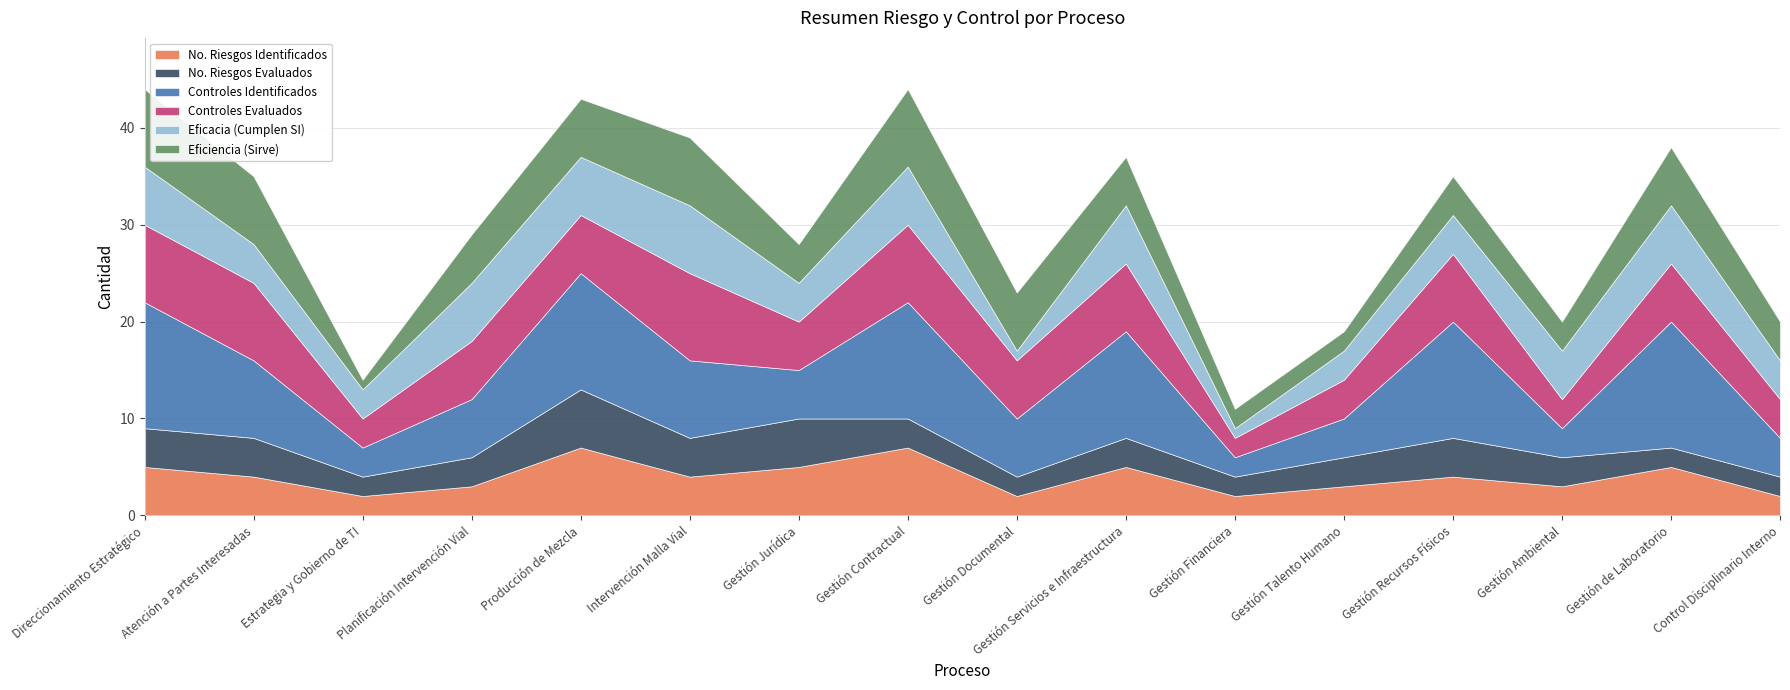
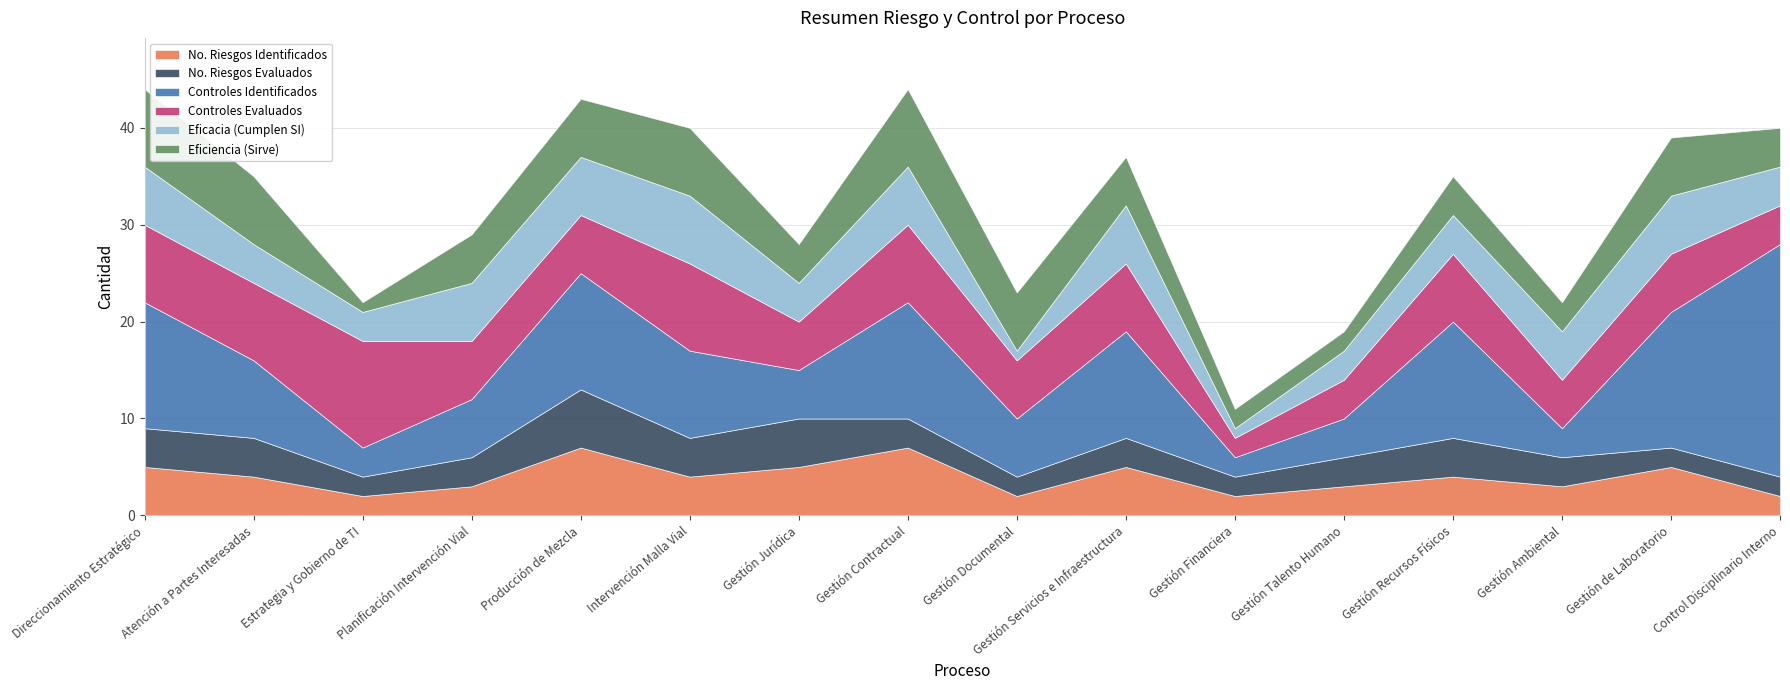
  {
    "No. Riesgos Identificados": {
      "Direccionamiento Estratégico": 5,
      "Atención a Partes Interesadas": 4,
      "Estrategia y Gobierno de TI": 2,
      "Planificación Intervención Vial": 3,
      "Producción de Mezcla": 7,
      "Intervención Malla Vial": 4,
      "Gestión Jurídica": 5,
      "Gestión Contractual": 7,
      "Gestión Documental": 2,
      "Gestión Servicios e Infraestructura": 5,
      "Gestión Financiera": 2,
      "Gestión Talento Humano": 3,
      "Gestión Recursos Físicos": 4,
      "Gestión Ambiental": 3,
      "Gestión de Laboratorio": 5,
      "Control Disciplinario Interno": 2
    },
    "No. Riesgos Evaluados": {
      "Direccionamiento Estratégico": 4,
      "Atención a Partes Interesadas": 4,
      "Estrategia y Gobierno de TI": 2,
      "Planificación Intervención Vial": 3,
      "Producción de Mezcla": 6,
      "Intervención Malla Vial": 4,
      "Gestión Jurídica": 5,
      "Gestión Contractual": 3,
      "Gestión Documental": 2,
      "Gestión Servicios e Infraestructura": 3,
      "Gestión Financiera": 2,
      "Gestión Talento Humano": 3,
      "Gestión Recursos Físicos": 4,
      "Gestión Ambiental": 3,
      "Gestión de Laboratorio": 2,
      "Control Disciplinario Interno": 2
    },
    "Controles Identificados": {
      "Direccionamiento Estratégico": 13,
      "Atención a Partes Interesadas": 8,
      "Estrategia y Gobierno de TI": 3,
      "Planificación Intervención Vial": 6,
      "Producción de Mezcla": 12,
-     "Intervención Malla Vial": 8,
+     "Intervención Malla Vial": 9,
      "Gestión Jurídica": 5,
      "Gestión Contractual": 12,
      "Gestión Documental": 6,
      "Gestión Servicios e Infraestructura": 11,
      "Gestión Financiera": 2,
      "Gestión Talento Humano": 4,
      "Gestión Recursos Físicos": 12,
      "Gestión Ambiental": 3,
-     "Gestión de Laboratorio": 13,
-     "Control Disciplinario Interno": 4
+     "Gestión de Laboratorio": 14,
+     "Control Disciplinario Interno": 24
    },
    "Controles Evaluados": {
      "Direccionamiento Estratégico": 8,
      "Atención a Partes Interesadas": 8,
-     "Estrategia y Gobierno de TI": 3,
+     "Estrategia y Gobierno de TI": 11,
      "Planificación Intervención Vial": 6,
      "Producción de Mezcla": 6,
      "Intervención Malla Vial": 9,
      "Gestión Jurídica": 5,
      "Gestión Contractual": 8,
      "Gestión Documental": 6,
      "Gestión Servicios e Infraestructura": 7,
      "Gestión Financiera": 2,
      "Gestión Talento Humano": 4,
      "Gestión Recursos Físicos": 7,
-     "Gestión Ambiental": 3,
+     "Gestión Ambiental": 5,
      "Gestión de Laboratorio": 6,
      "Control Disciplinario Interno": 4
    },
    "Eficacia (Cumplen SI)": {
      "Direccionamiento Estratégico": 6,
      "Atención a Partes Interesadas": 4,
      "Estrategia y Gobierno de TI": 3,
      "Planificación Intervención Vial": 6,
      "Producción de Mezcla": 6,
      "Intervención Malla Vial": 7,
      "Gestión Jurídica": 4,
      "Gestión Contractual": 6,
      "Gestión Documental": 1,
      "Gestión Servicios e Infraestructura": 6,
      "Gestión Financiera": 1,
      "Gestión Talento Humano": 3,
      "Gestión Recursos Físicos": 4,
      "Gestión Ambiental": 5,
      "Gestión de Laboratorio": 6,
      "Control Disciplinario Interno": 4
    },
    "Eficiencia (Sirve)": {
      "Direccionamiento Estratégico": 8,
      "Atención a Partes Interesadas": 7,
      "Estrategia y Gobierno de TI": 1,
      "Planificación Intervención Vial": 5,
      "Producción de Mezcla": 6,
      "Intervención Malla Vial": 7,
      "Gestión Jurídica": 4,
      "Gestión Contractual": 8,
      "Gestión Documental": 6,
      "Gestión Servicios e Infraestructura": 5,
      "Gestión Financiera": 2,
      "Gestión Talento Humano": 2,
      "Gestión Recursos Físicos": 4,
      "Gestión Ambiental": 3,
      "Gestión de Laboratorio": 6,
      "Control Disciplinario Interno": 4
    }
  }
